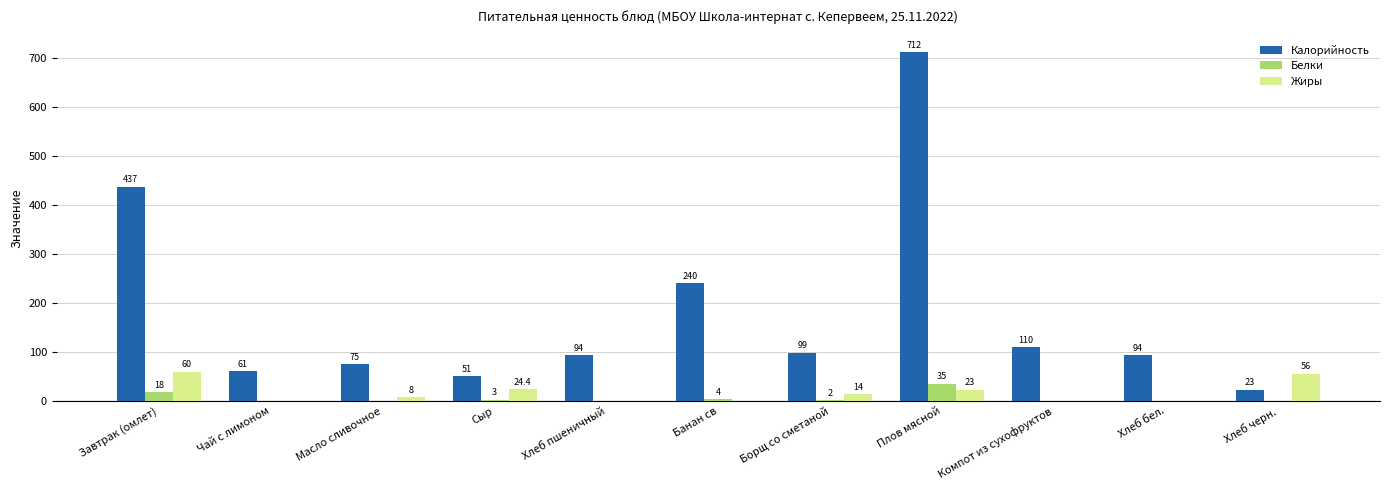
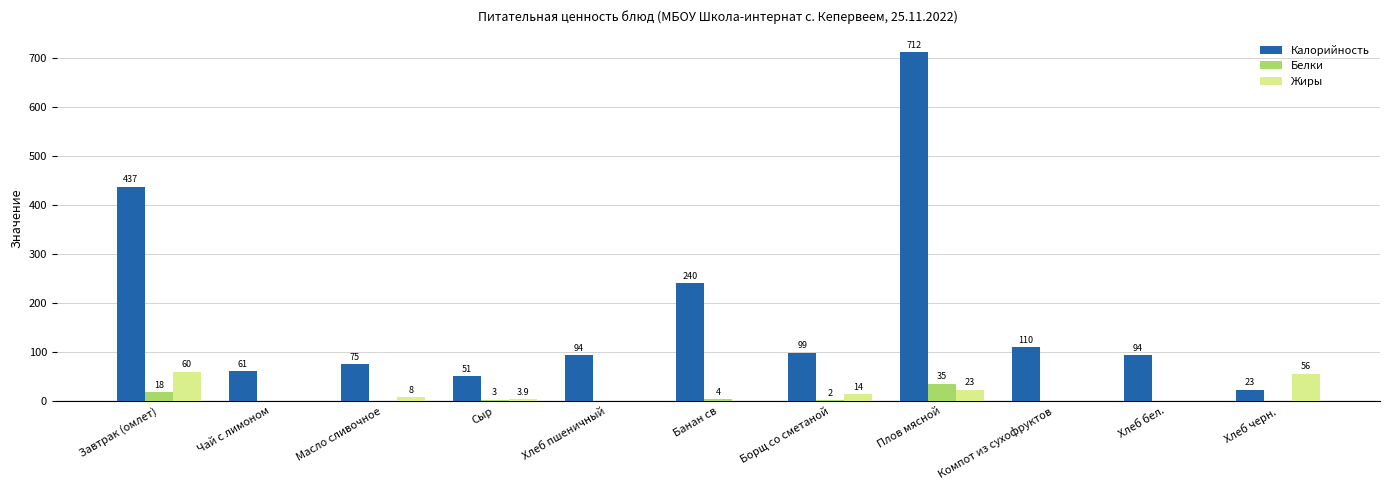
  {
    "Калорийность": {
      "Завтрак (омлет)": 437,
      "Чай с лимоном": 61,
      "Масло сливочное": 75,
      "Сыр": 51,
      "Хлеб пшеничный": 94,
      "Банан св": 240,
      "Борщ со сметаной": 99,
      "Плов мясной": 712,
      "Компот из сухофруктов": 110,
      "Хлеб бел.": 94,
      "Хлеб черн.": 23
    },
    "Белки": {
      "Завтрак (омлет)": 18,
      "Сыр": 3,
      "Банан св": 4,
      "Борщ со сметаной": 2,
      "Плов мясной": 35
    },
    "Жиры": {
      "Завтрак (омлет)": 60,
      "Масло сливочное": 8,
-     "Сыр": 24.4,
+     "Сыр": 3.9,
      "Борщ со сметаной": 14,
      "Плов мясной": 23,
      "Хлеб черн.": 56
    }
  }
